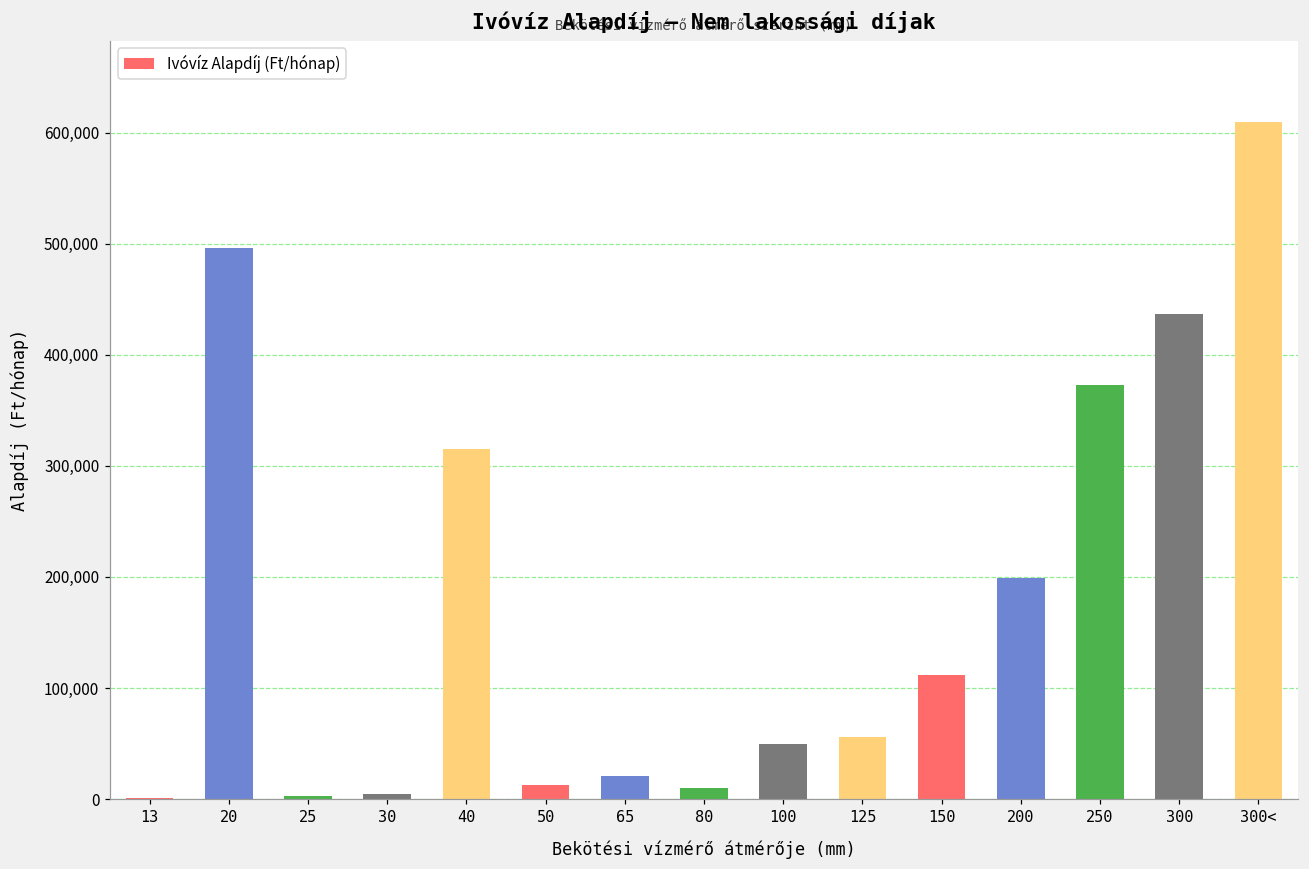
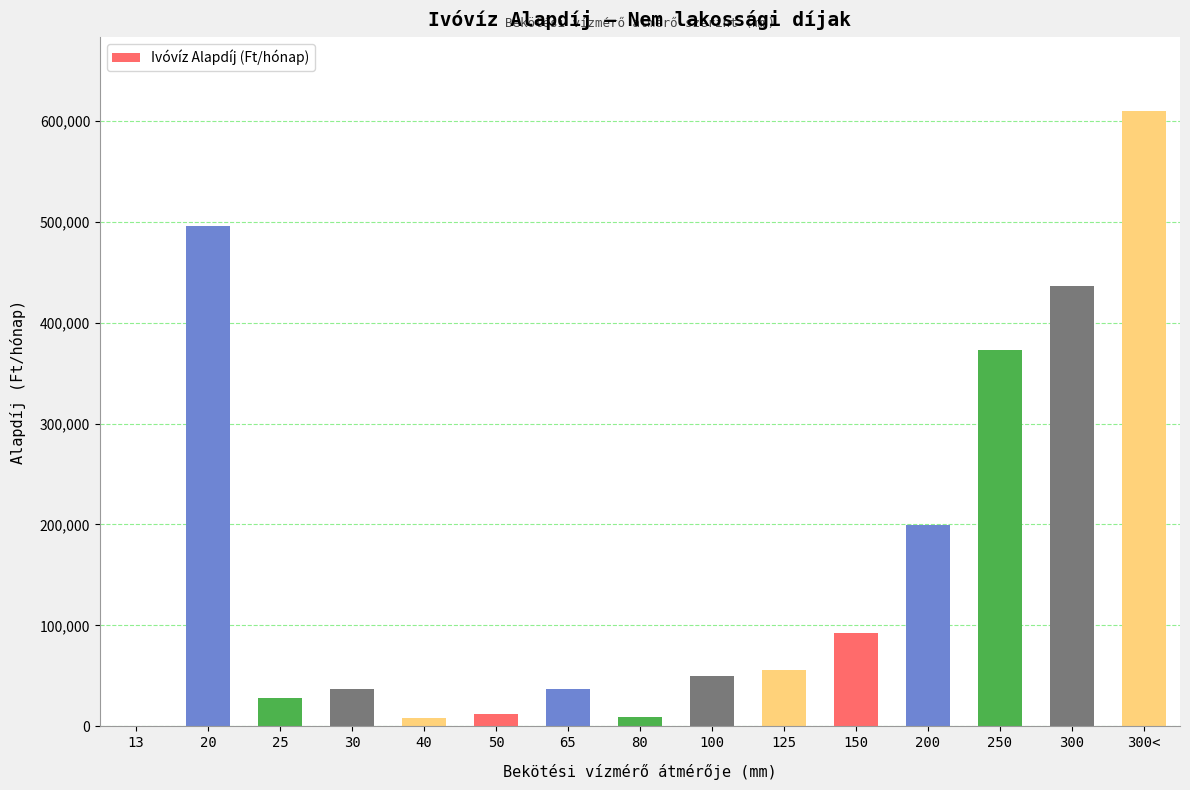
  {
    "20": "496,000",
-   "25": "3,000",
-   "30": "4,000",
-   "40": "315,000",
+   "25": "29,000",
+   "30": "37,000",
+   "40": "8,000",
    "50": "12,000",
-   "65": "21,000",
+   "65": "37,000",
    "80": "9,000",
    "100": "50,000",
    "125": "55,000",
-   "150": "112,000",
+   "150": "93,000",
    "200": "199,000",
    "250": "373,000",
    "300": "437,000",
    "300<": "610,000"
  }
